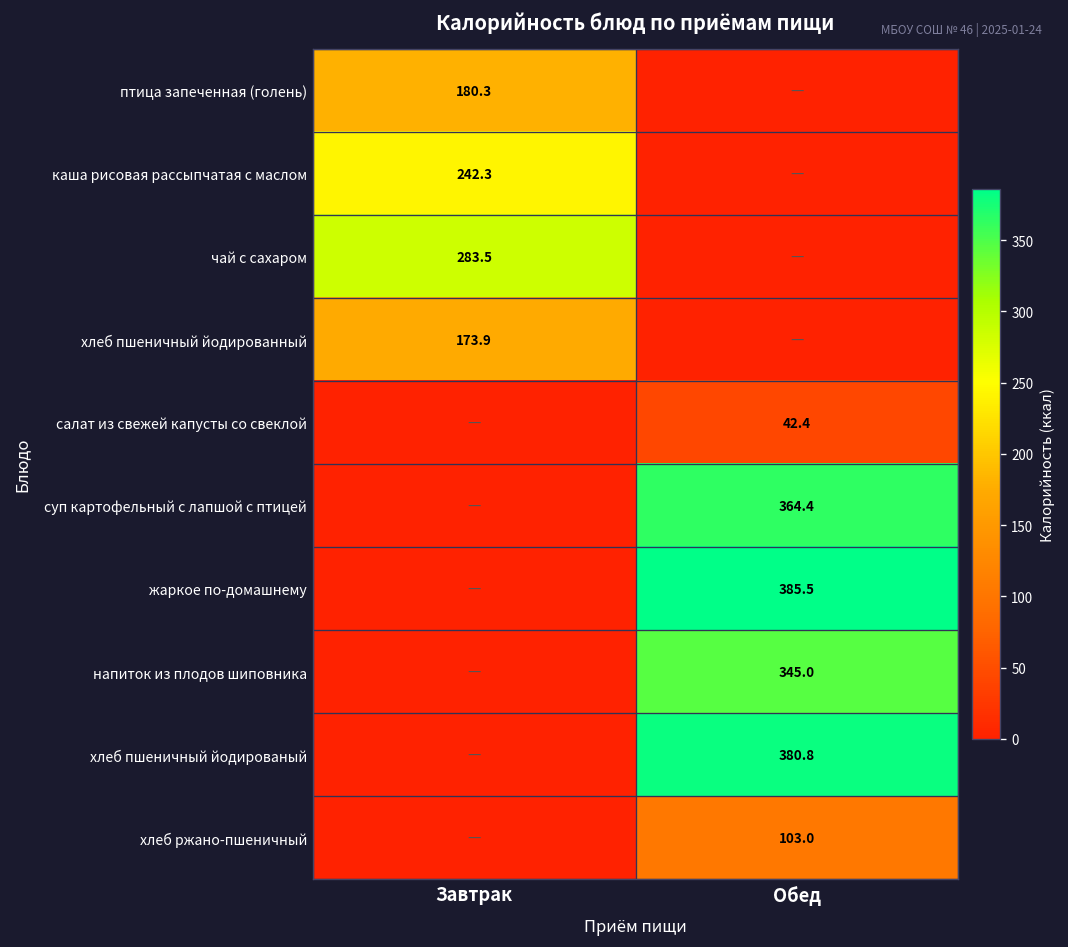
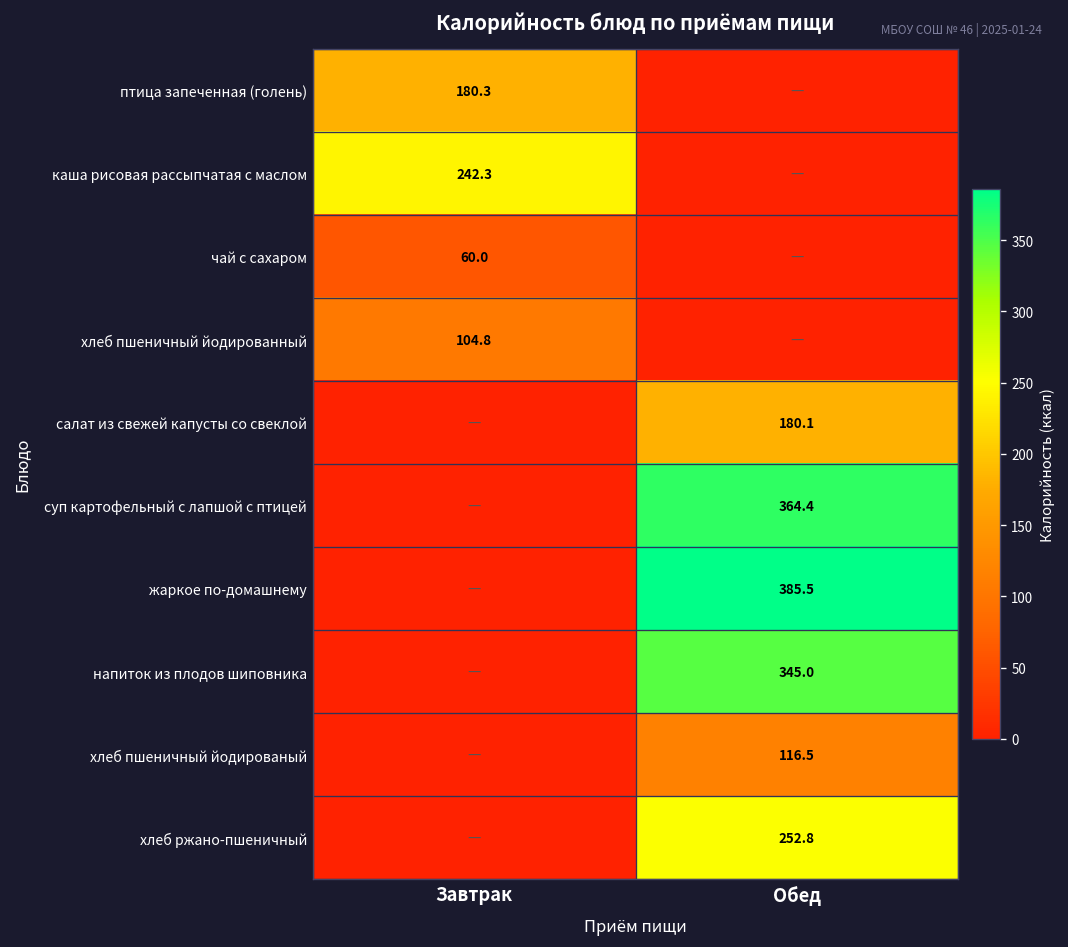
  {
    "птица запеченная (голень)": {
      "Завтрак": 180.3
    },
    "каша рисовая рассыпчатая с маслом": {
      "Завтрак": 242.3
    },
    "чай с сахаром": {
-     "Завтрак": 283.5
+     "Завтрак": 60.0
    },
    "хлеб пшеничный йодированный": {
-     "Завтрак": 173.9
+     "Завтрак": 104.8
    },
    "салат из свежей капусты со свеклой": {
-     "Обед": 42.4
+     "Обед": 180.1
    },
    "суп картофельный с лапшой с птицей": {
      "Обед": 364.4
    },
    "жаркое по-домашнему": {
      "Обед": 385.5
    },
    "напиток из плодов шиповника": {
      "Обед": 345.0
    },
    "хлеб пшеничный йодированый": {
-     "Обед": 380.8
+     "Обед": 116.5
    },
    "хлеб ржано-пшеничный": {
-     "Обед": 103.0
+     "Обед": 252.8
    }
  }
